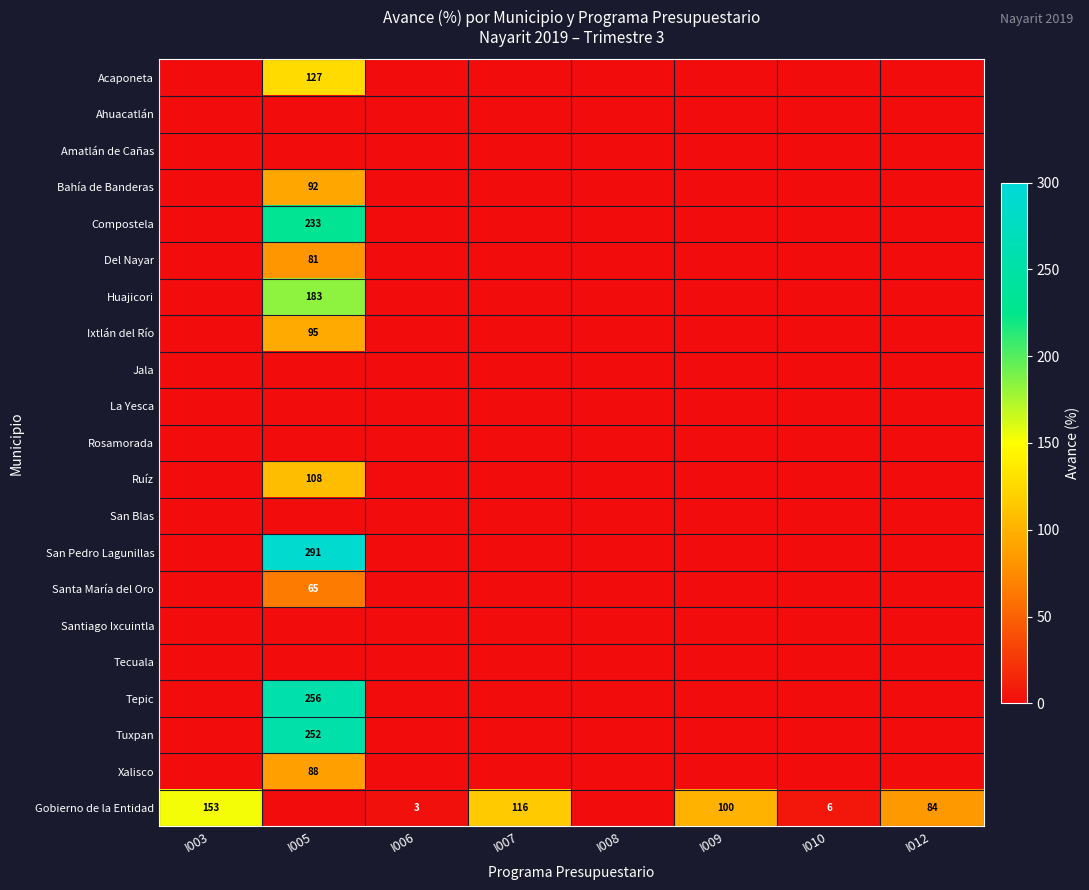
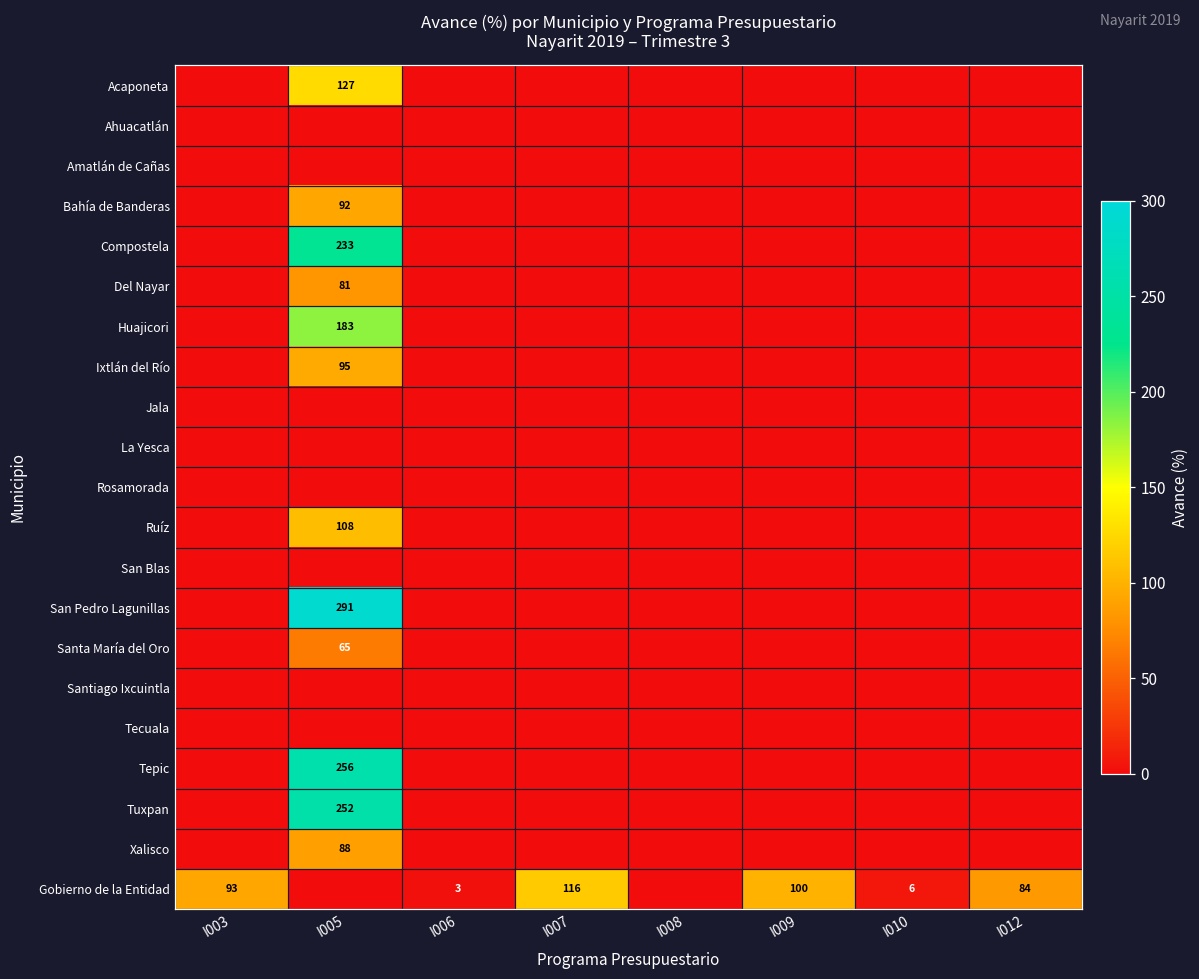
  {
    "Acaponeta": {
      "I005": 127
    },
    "Bahía de Banderas": {
      "I005": 92
    },
    "Compostela": {
      "I005": 233
    },
    "Del Nayar": {
      "I005": 81
    },
    "Huajicori": {
      "I005": 183
    },
    "Ixtlán del Río": {
      "I005": 95
    },
    "Ruíz": {
      "I005": 108
    },
    "San Pedro Lagunillas": {
      "I005": 291
    },
    "Santa María del Oro": {
      "I005": 65
    },
    "Tepic": {
      "I005": 256
    },
    "Tuxpan": {
      "I005": 252
    },
    "Xalisco": {
      "I005": 88
    },
    "Gobierno de la Entidad": {
-     "I003": 153,
+     "I003": 93,
      "I006": 3,
      "I007": 116,
      "I009": 100,
      "I010": 6,
      "I012": 84
    }
  }
